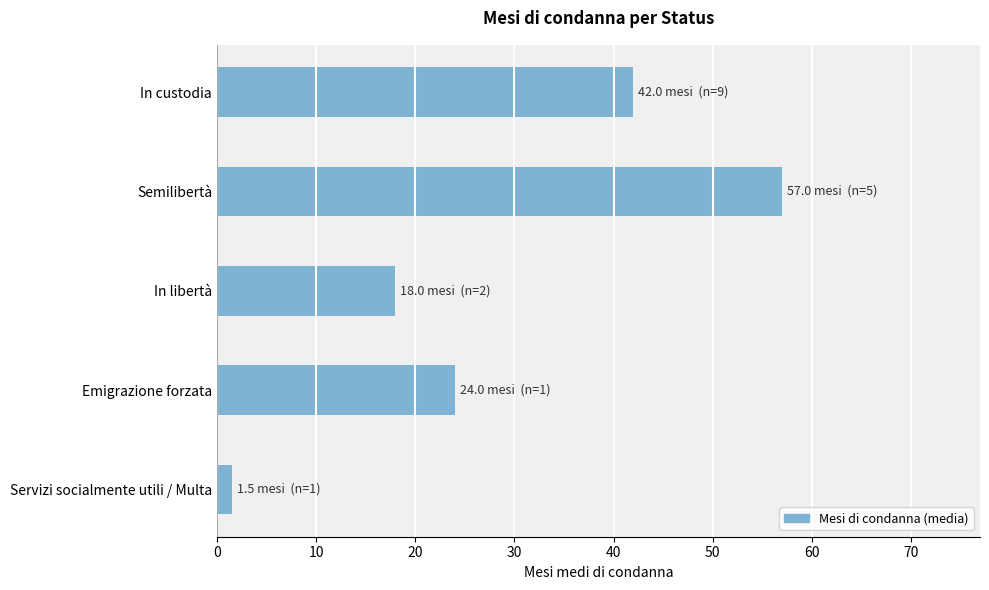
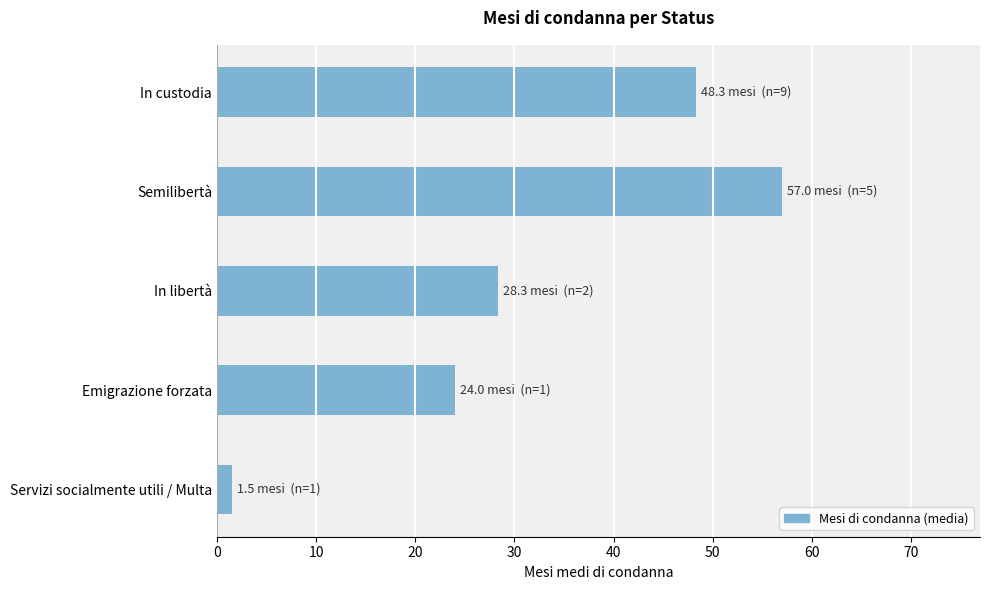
  {
-   "In custodia": 42.0,
+   "In custodia": 48.3,
    "Semilibertà": 57.0,
-   "In libertà": 18.0,
+   "In libertà": 28.3,
    "Emigrazione forzata": 24.0,
    "Servizi socialmente utili / Multa": 1.5
  }
